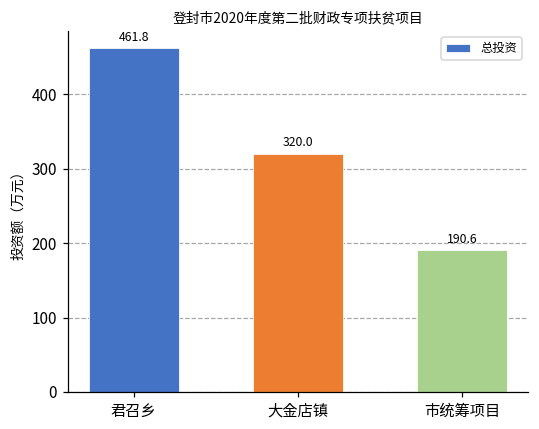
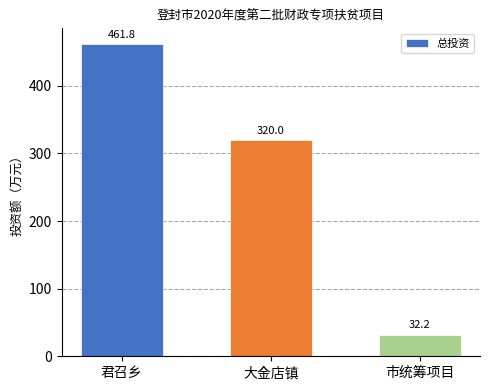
  {
    "君召乡": 461.8,
    "大金店镇": 320.0,
-   "市统筹项目": 190.6
+   "市统筹项目": 32.2
  }
